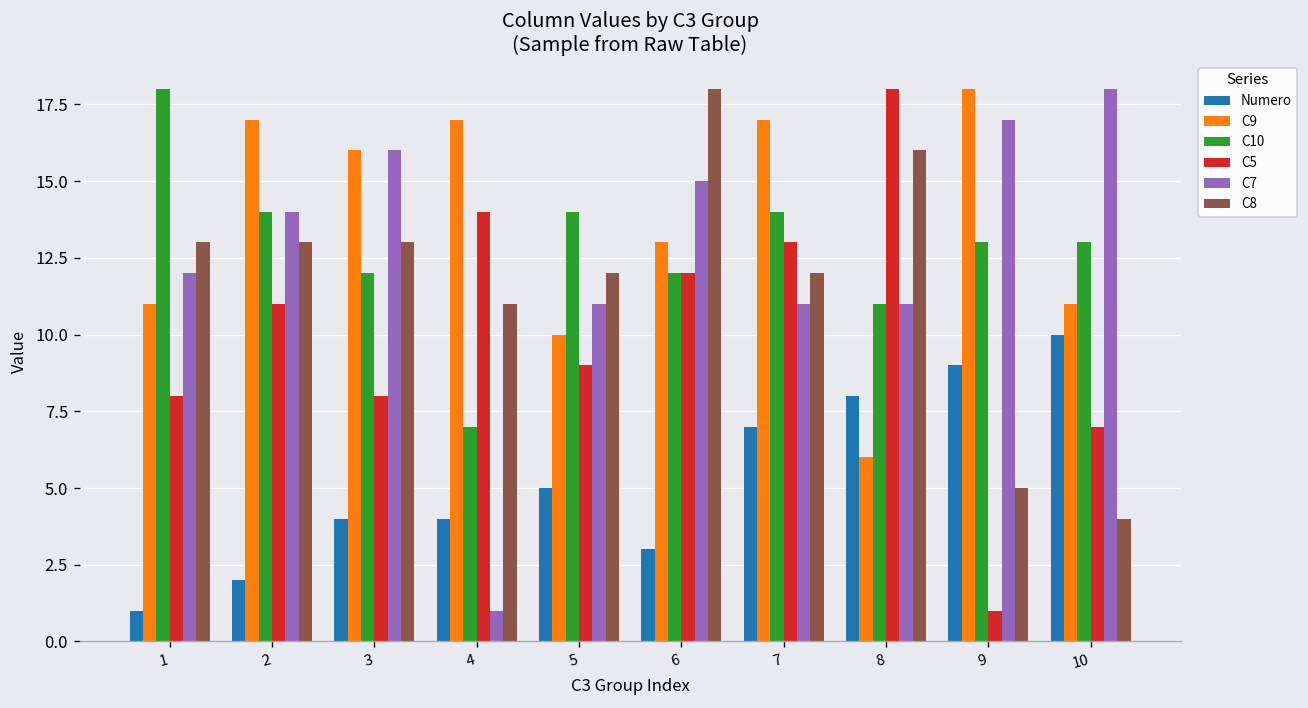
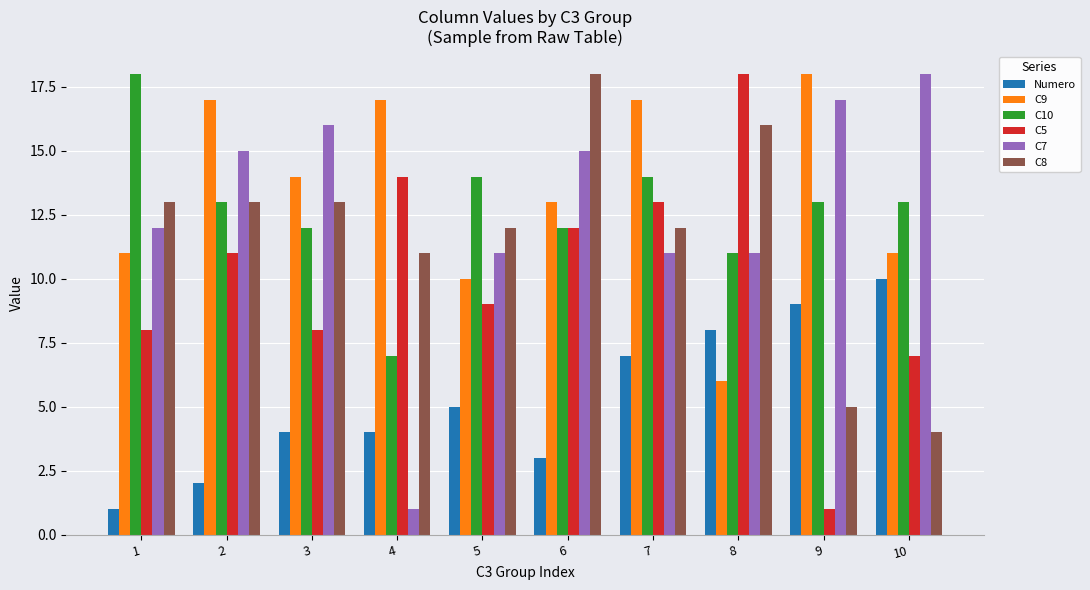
  {
    "Numero": {
      "1": 1,
      "2": 2,
      "3": 4,
      "4": 4,
      "5": 5,
      "6": 3,
      "7": 7,
      "8": 8,
      "9": 9,
      "10": 10
    },
    "C9": {
      "1": 11,
      "2": 17,
-     "3": 16,
+     "3": 14,
      "4": 17,
      "5": 10,
      "6": 13,
      "7": 17,
      "8": 6,
      "9": 18,
      "10": 11
    },
    "C10": {
      "1": 18,
-     "2": 14,
+     "2": 13,
      "3": 12,
      "4": 7,
      "5": 14,
      "6": 12,
      "7": 14,
      "8": 11,
      "9": 13,
      "10": 13
    },
    "C5": {
      "1": 8,
      "2": 11,
      "3": 8,
      "4": 14,
      "5": 9,
      "6": 12,
      "7": 13,
      "8": 18,
      "9": 1,
      "10": 7
    },
    "C7": {
      "1": 12,
-     "2": 14,
+     "2": 15,
      "3": 16,
      "4": 1,
      "5": 11,
      "6": 15,
      "7": 11,
      "8": 11,
      "9": 17,
      "10": 18
    },
    "C8": {
      "1": 13,
      "2": 13,
      "3": 13,
      "4": 11,
      "5": 12,
      "6": 18,
      "7": 12,
      "8": 16,
      "9": 5,
      "10": 4
    }
  }
